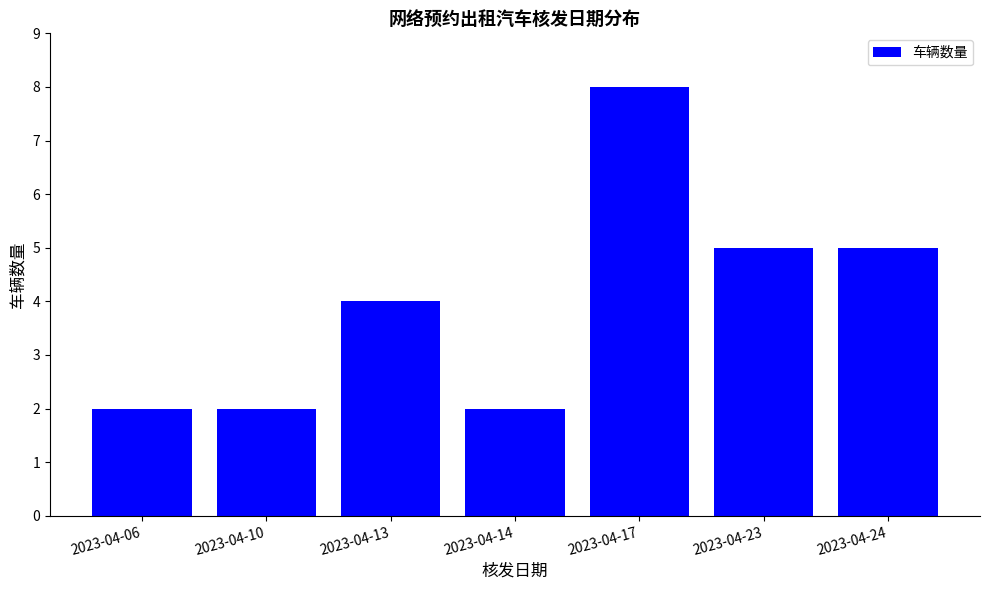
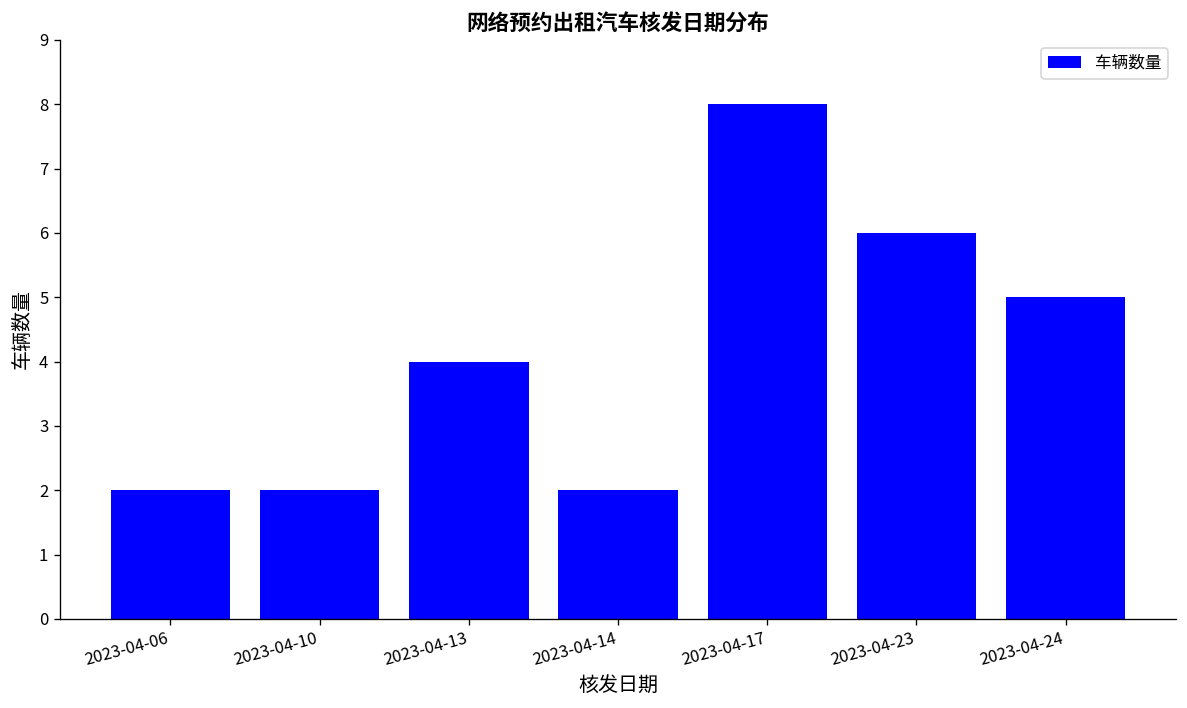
  {
    "2023-04-06": 2,
    "2023-04-10": 2,
    "2023-04-13": 4,
    "2023-04-14": 2,
    "2023-04-17": 8,
-   "2023-04-23": 5,
+   "2023-04-23": 6,
    "2023-04-24": 5
  }
